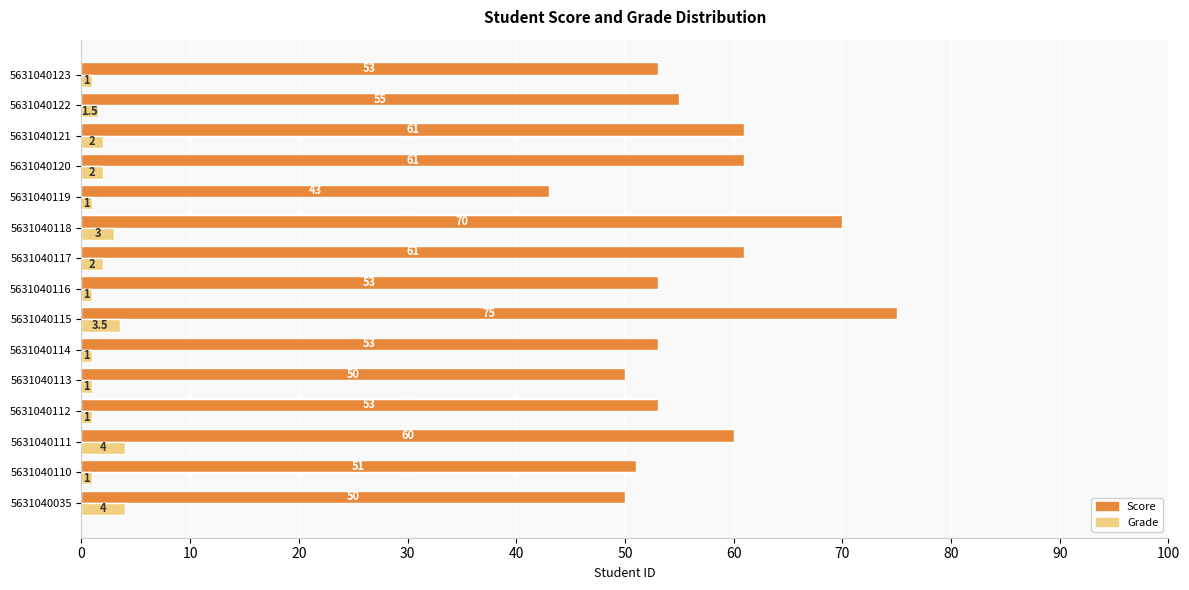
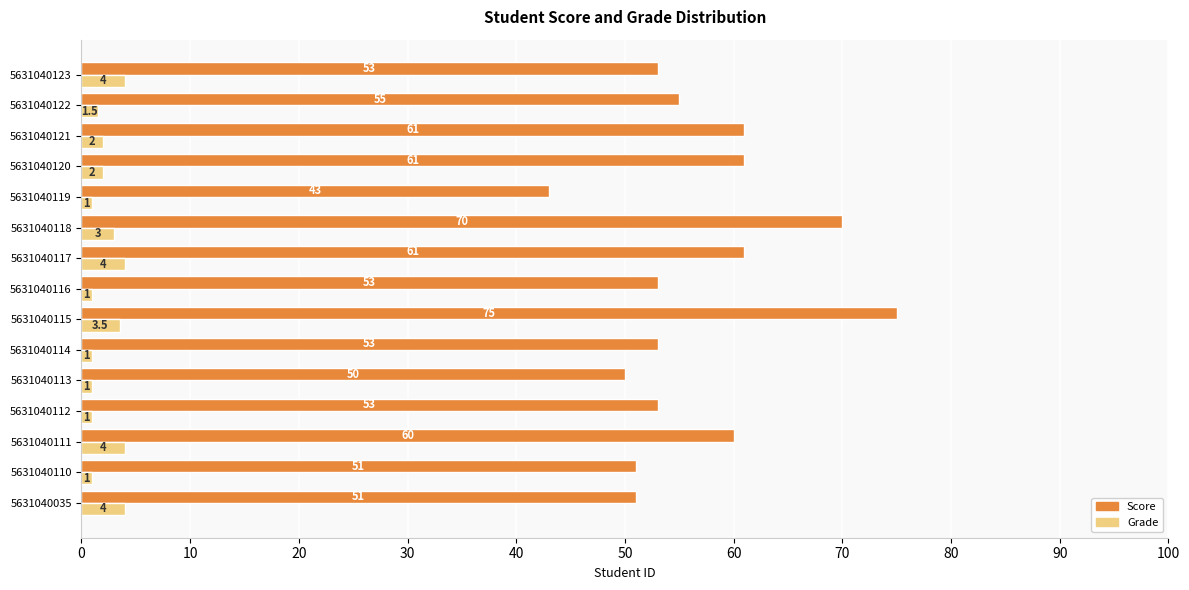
  {
    "Score": {
      "5631040123": 53,
      "5631040122": 55,
      "5631040121": 61,
      "5631040120": 61,
      "5631040119": 43,
      "5631040118": 70,
      "5631040117": 61,
      "5631040116": 53,
      "5631040115": 75,
      "5631040114": 53,
      "5631040113": 50,
      "5631040112": 53,
      "5631040111": 60,
      "5631040110": 51,
-     "5631040035": 50
+     "5631040035": 51
    },
    "Grade": {
-     "5631040123": 1,
+     "5631040123": 4,
      "5631040122": 1.5,
      "5631040121": 2,
      "5631040120": 2,
      "5631040119": 1,
      "5631040118": 3,
-     "5631040117": 2,
+     "5631040117": 4,
      "5631040116": 1,
      "5631040115": 3.5,
      "5631040114": 1,
      "5631040113": 1,
      "5631040112": 1,
      "5631040111": 4,
      "5631040110": 1,
      "5631040035": 4
    }
  }
